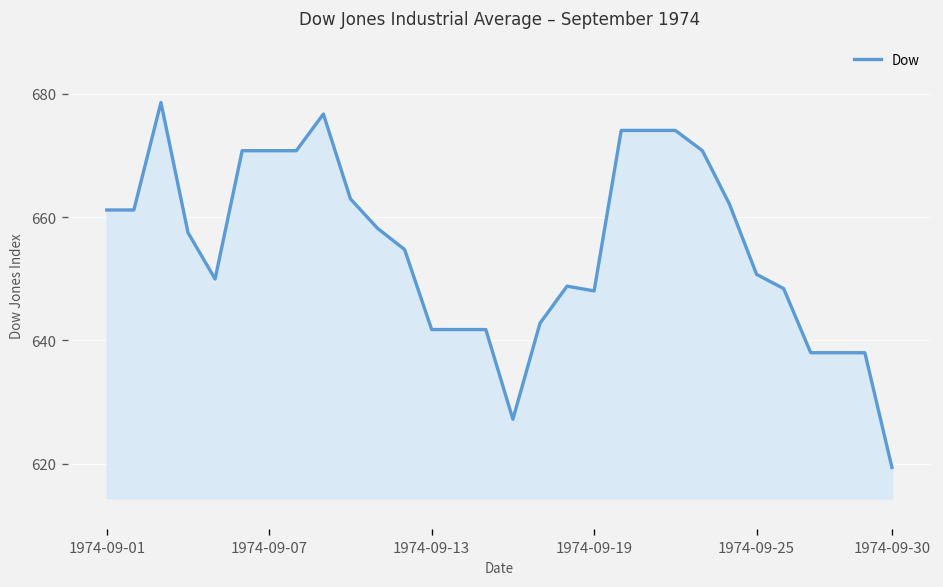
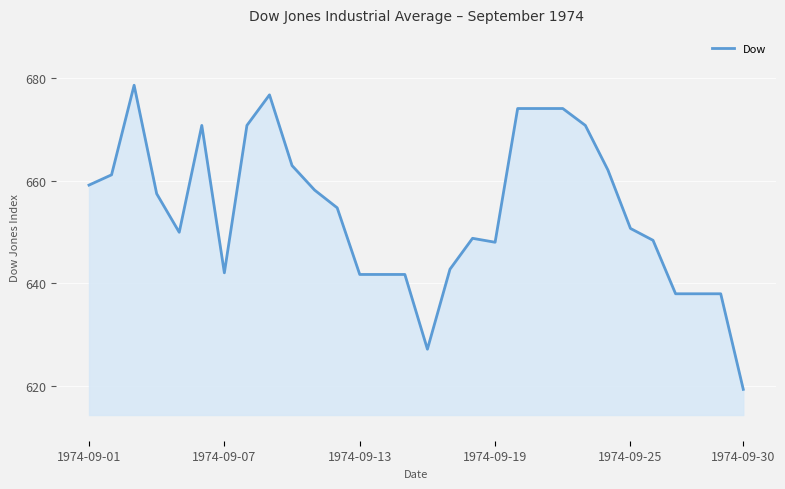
  {
-   "1974-09-01": 661,
-   "1974-09-07": 671,
+   "1974-09-01": 659,
+   "1974-09-07": 642,
    "1974-09-13": 642,
    "1974-09-19": 648,
    "1974-09-25": 651,
    "1974-09-30": 619
  }
